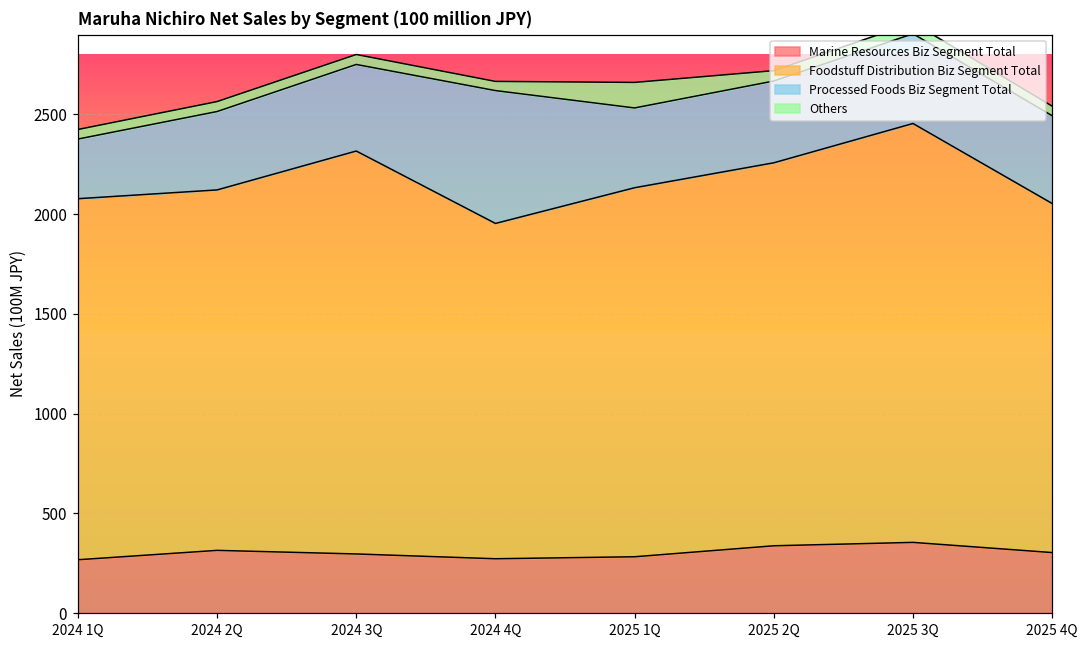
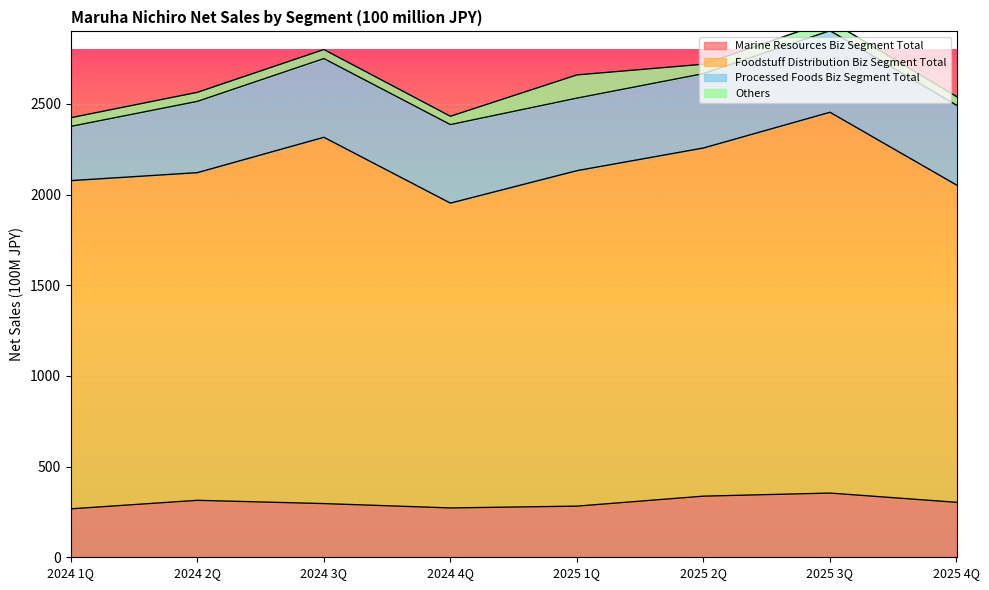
  {
    "Marine Resources Biz Segment Total": {
      "2024 1Q": 270,
      "2024 2Q": 310,
      "2024 3Q": 300,
      "2024 4Q": 270,
      "2025 1Q": 280,
      "2025 2Q": 340,
      "2025 3Q": 350,
      "2025 4Q": 300
    },
    "Foodstuff Distribution Biz Segment Total": {
      "2024 1Q": 1810,
      "2024 2Q": 1810,
      "2024 3Q": 2020,
      "2024 4Q": 1680,
      "2025 1Q": 1850,
      "2025 2Q": 1920,
      "2025 3Q": 2100,
      "2025 4Q": 1750
    },
    "Processed Foods Biz Segment Total": {
      "2024 1Q": 300,
      "2024 2Q": 390,
      "2024 3Q": 430,
-     "2024 4Q": 670,
+     "2024 4Q": 430,
      "2025 1Q": 400,
      "2025 3Q": 450,
      "2025 4Q": 440
    },
    "Others": {
      "2024 1Q": 50,
      "2024 2Q": 50,
      "2024 3Q": 50,
      "2024 4Q": 50,
      "2025 1Q": 130,
      "2025 4Q": 50
    }
  }
